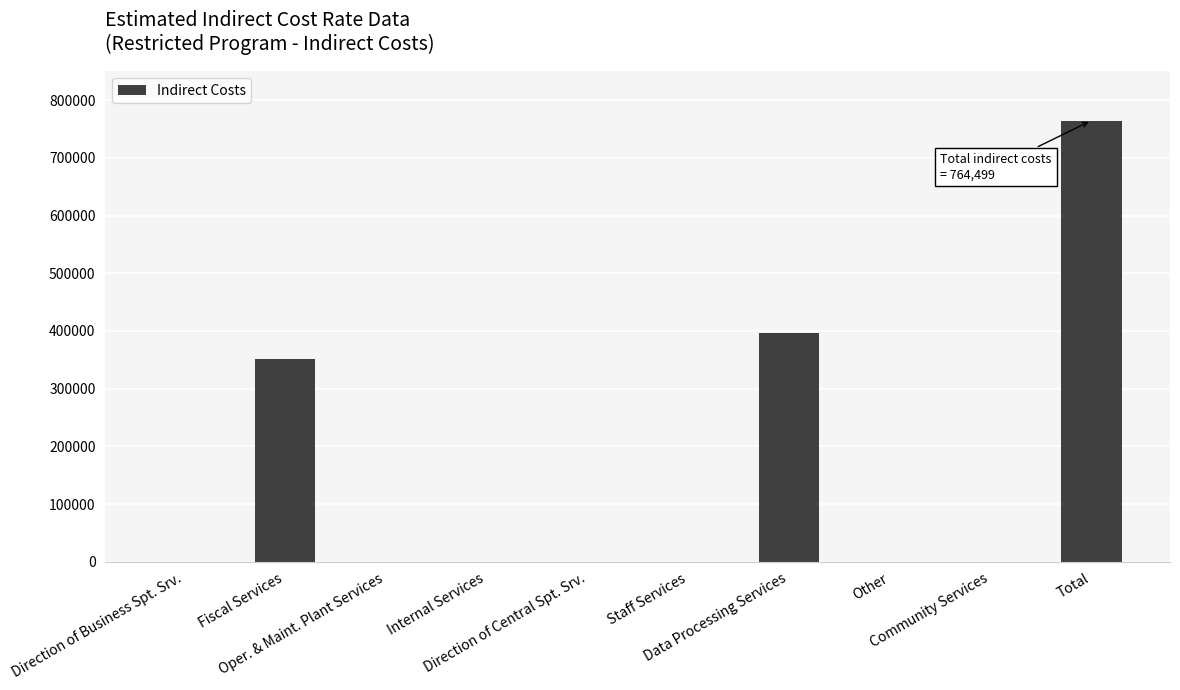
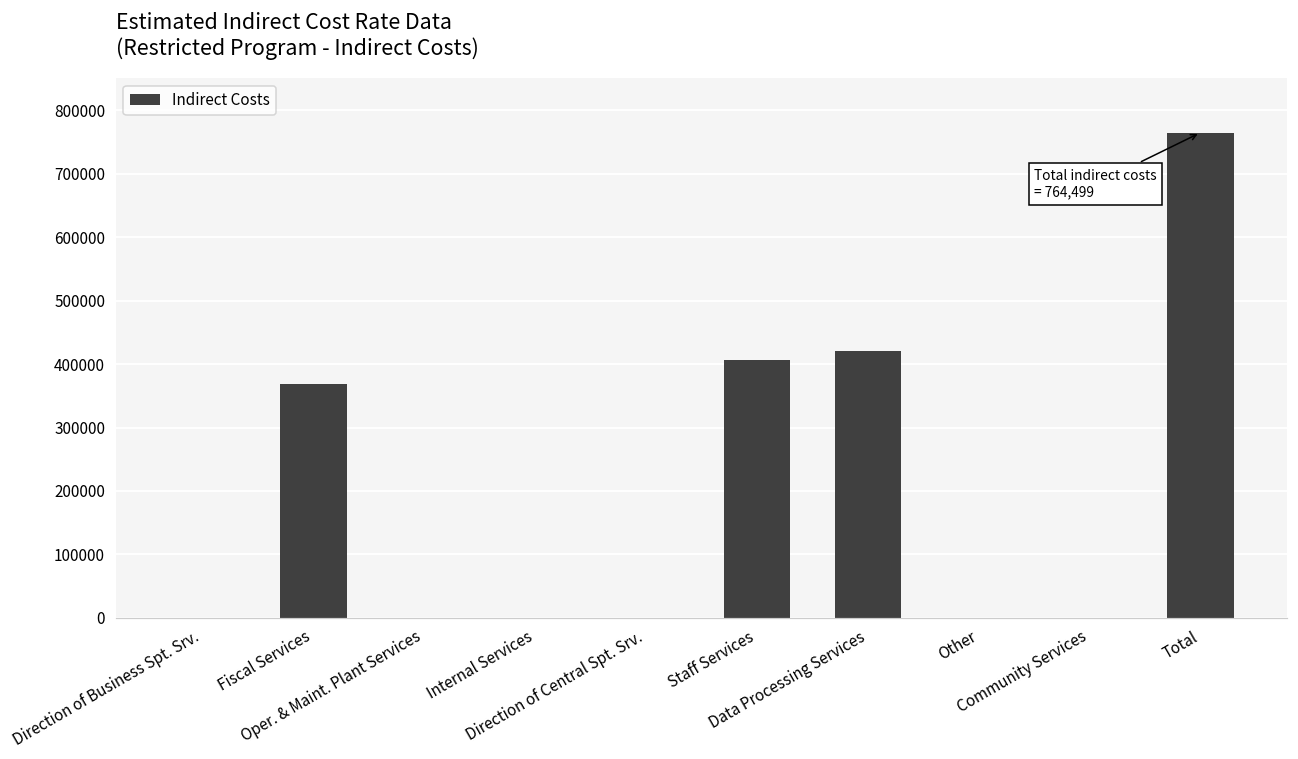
  {
    "Direction of Business Spt. Srv.": 0,
-   "Fiscal Services": 350000,
+   "Fiscal Services": 370000,
    "Oper. & Maint. Plant Services": 0,
    "Internal Services": 0,
    "Direction of Central Spt. Srv.": 0,
-   "Staff Services": 0,
-   "Data Processing Services": 400000,
+   "Staff Services": 410000,
+   "Data Processing Services": 420000,
    "Other": 0,
    "Community Services": 0
  }
